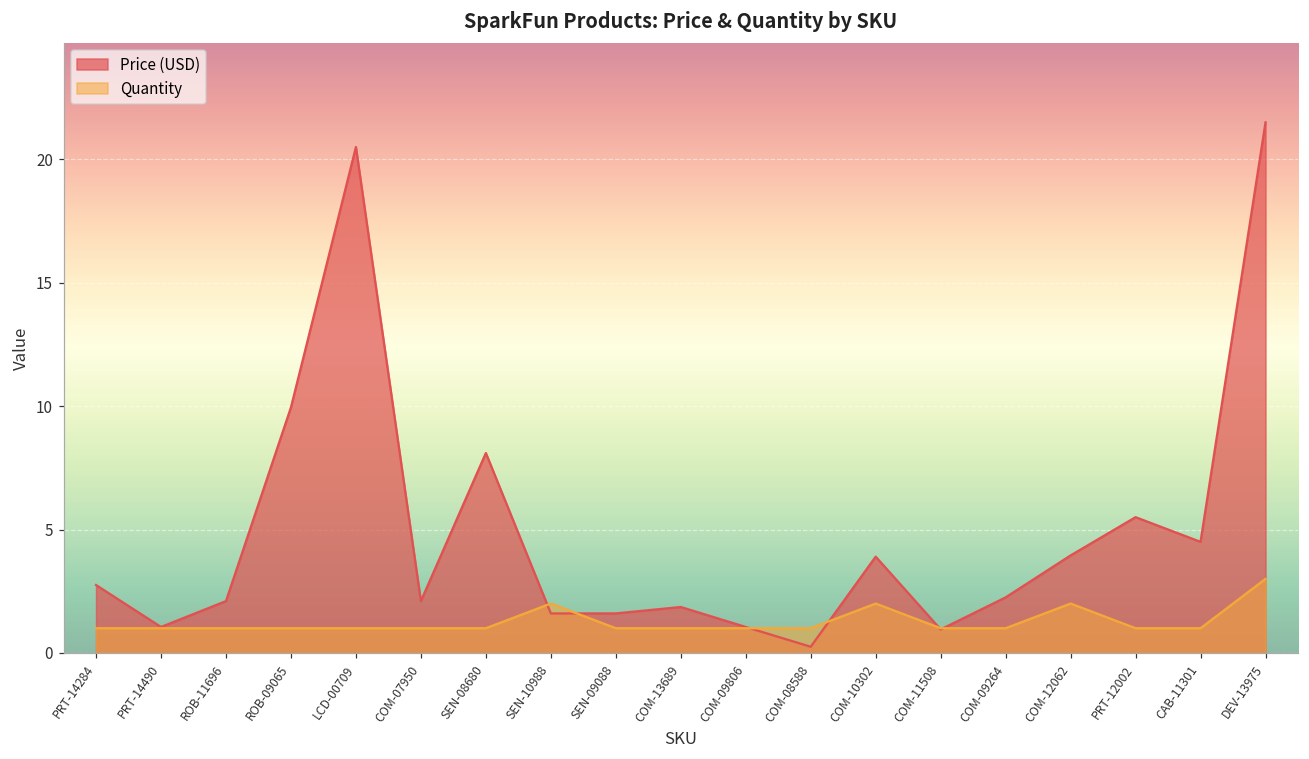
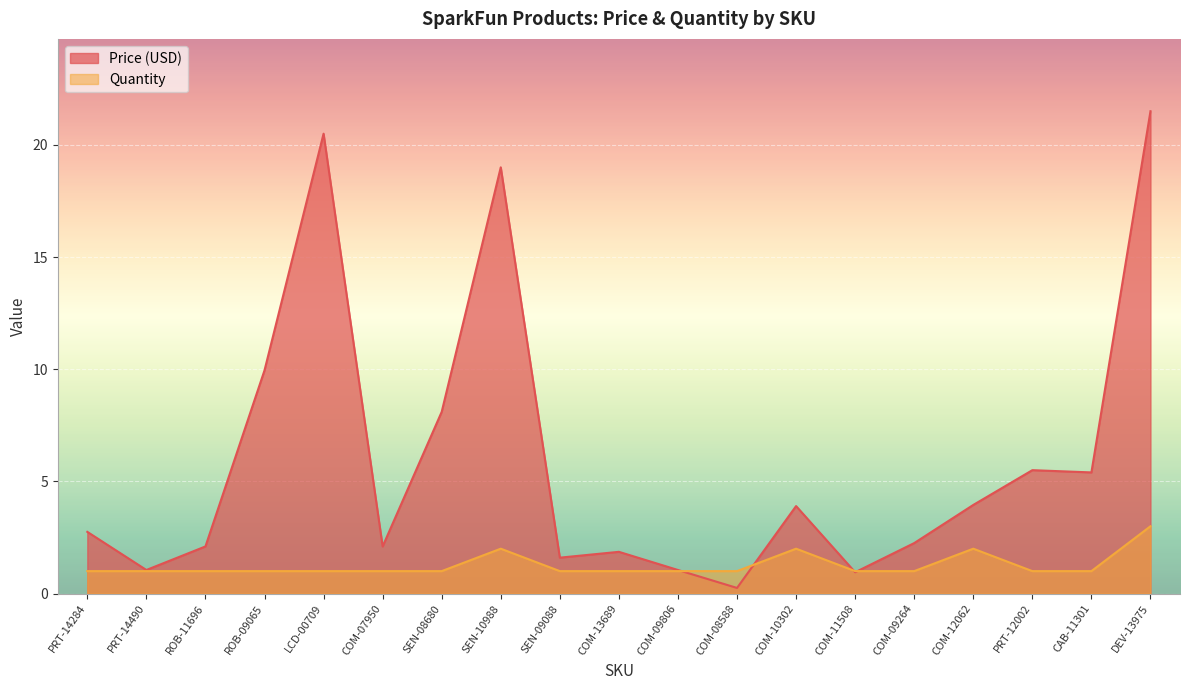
  {
    "Price (USD)": {
      "PRT-14284": 2.8,
      "ROB-11696": 2.1,
      "ROB-09065": 10.0,
      "LCD-00709": 20.5,
      "COM-07950": 2.1,
      "SEN-08680": 8.1,
-     "SEN-10988": 1.6,
+     "SEN-10988": 19.0,
      "SEN-09088": 1.6,
      "COM-13689": 1.9,
      "COM-08588": 0.3,
      "COM-10302": 3.9,
      "COM-09264": 2.3,
      "COM-12062": 4.0,
      "PRT-12002": 5.5,
-     "CAB-11301": 4.5,
+     "CAB-11301": 5.4,
      "DEV-13975": 21.5
    },
    "Quantity": {
      "PRT-14284": 1.0,
      "ROB-11696": 1.0,
      "ROB-09065": 1.0,
      "LCD-00709": 1.0,
      "COM-07950": 1.0,
      "SEN-08680": 1.0,
      "SEN-10988": 2.0,
      "SEN-09088": 1.0,
      "COM-13689": 1.0,
      "COM-08588": 1.0,
      "COM-10302": 2.0,
      "COM-09264": 1.0,
      "COM-12062": 2.0,
      "PRT-12002": 1.0,
      "CAB-11301": 1.0,
      "DEV-13975": 3.0
    }
  }
